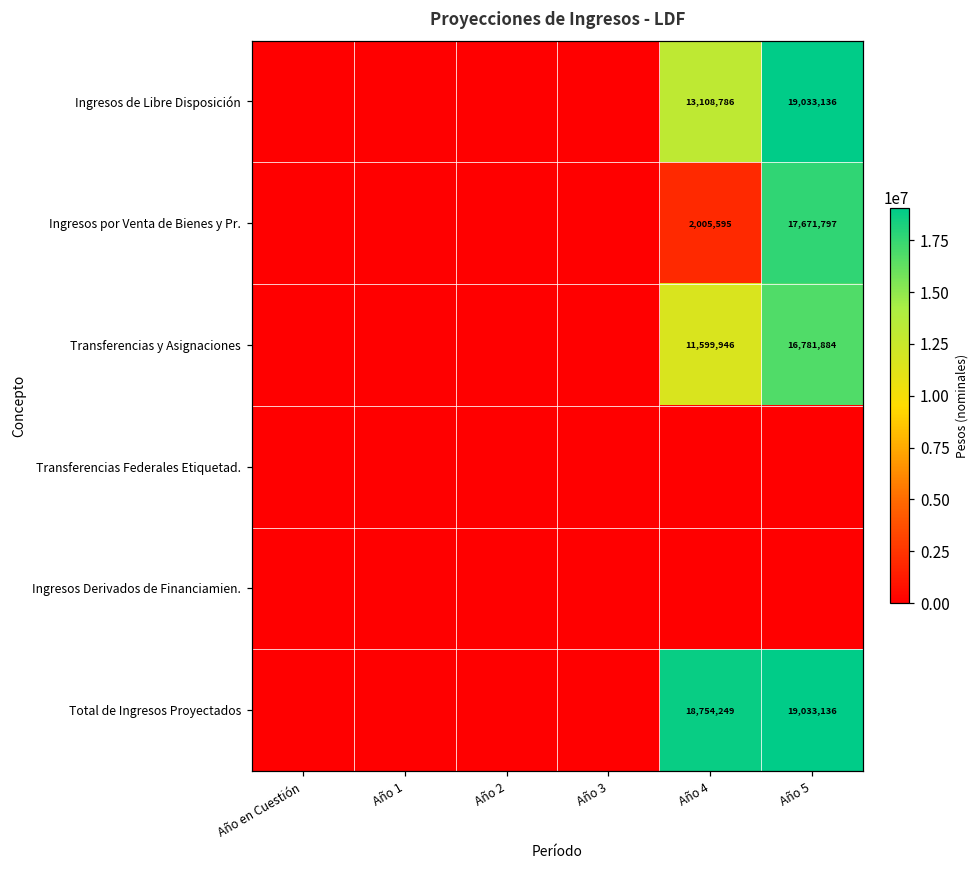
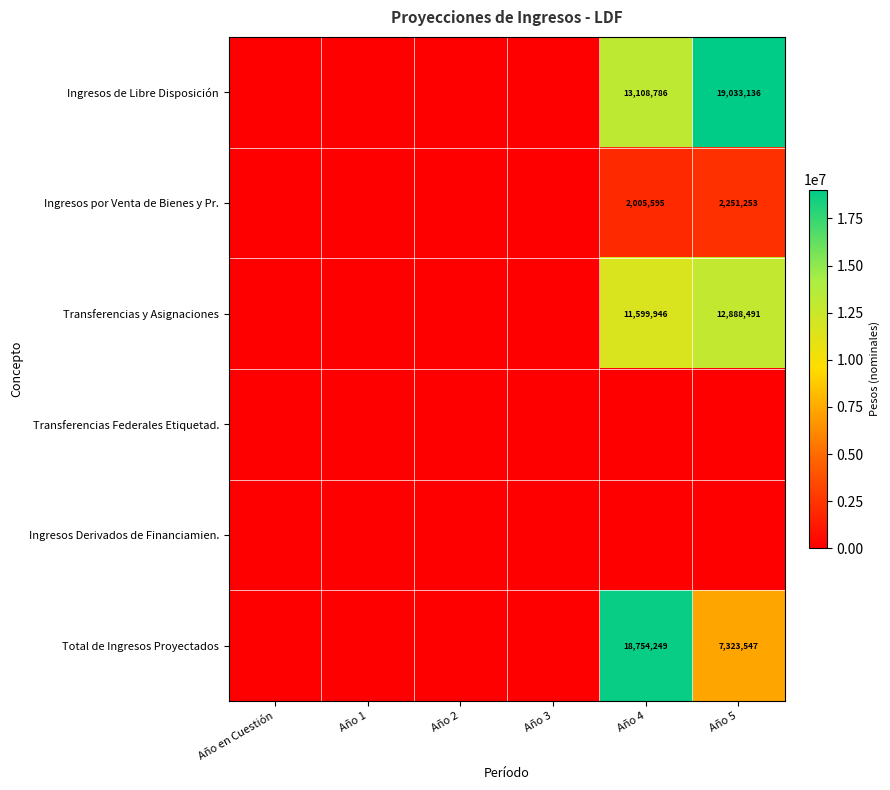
  {
    "Ingresos de Libre Disposición": {
      "Año 4": "13,108,786",
      "Año 5": "19,033,136"
    },
    "Ingresos por Venta de Bienes y Pr.": {
      "Año 4": "2,005,595",
-     "Año 5": "17,671,797"
+     "Año 5": "2,251,253"
    },
    "Transferencias y Asignaciones": {
      "Año 4": "11,599,946",
-     "Año 5": "16,781,884"
+     "Año 5": "12,888,491"
    },
    "Total de Ingresos Proyectados": {
      "Año 4": "18,754,249",
-     "Año 5": "19,033,136"
+     "Año 5": "7,323,547"
    }
  }
